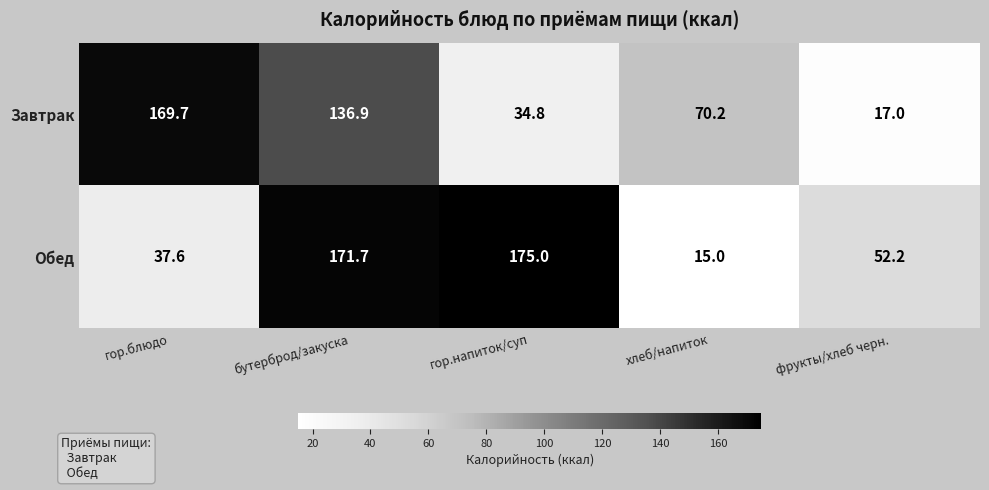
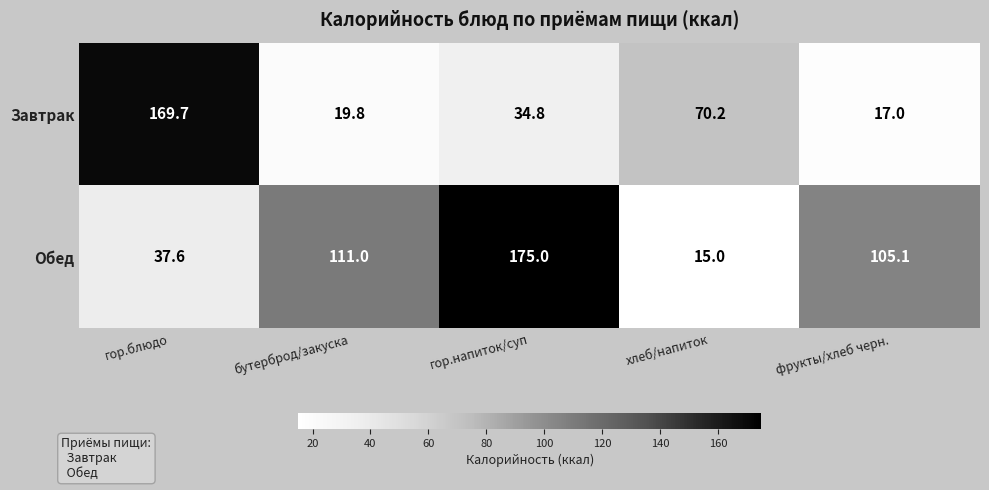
  {
    "Завтрак": {
      "гор.блюдо": 169.7,
-     "бутерброд/закуска": 136.9,
+     "бутерброд/закуска": 19.8,
      "гор.напиток/суп": 34.8,
      "хлеб/напиток": 70.2,
      "фрукты/хлеб черн.": 17.0
    },
    "Обед": {
      "гор.блюдо": 37.6,
-     "бутерброд/закуска": 171.7,
+     "бутерброд/закуска": 111.0,
      "гор.напиток/суп": 175.0,
      "хлеб/напиток": 15.0,
-     "фрукты/хлеб черн.": 52.2
+     "фрукты/хлеб черн.": 105.1
    }
  }
